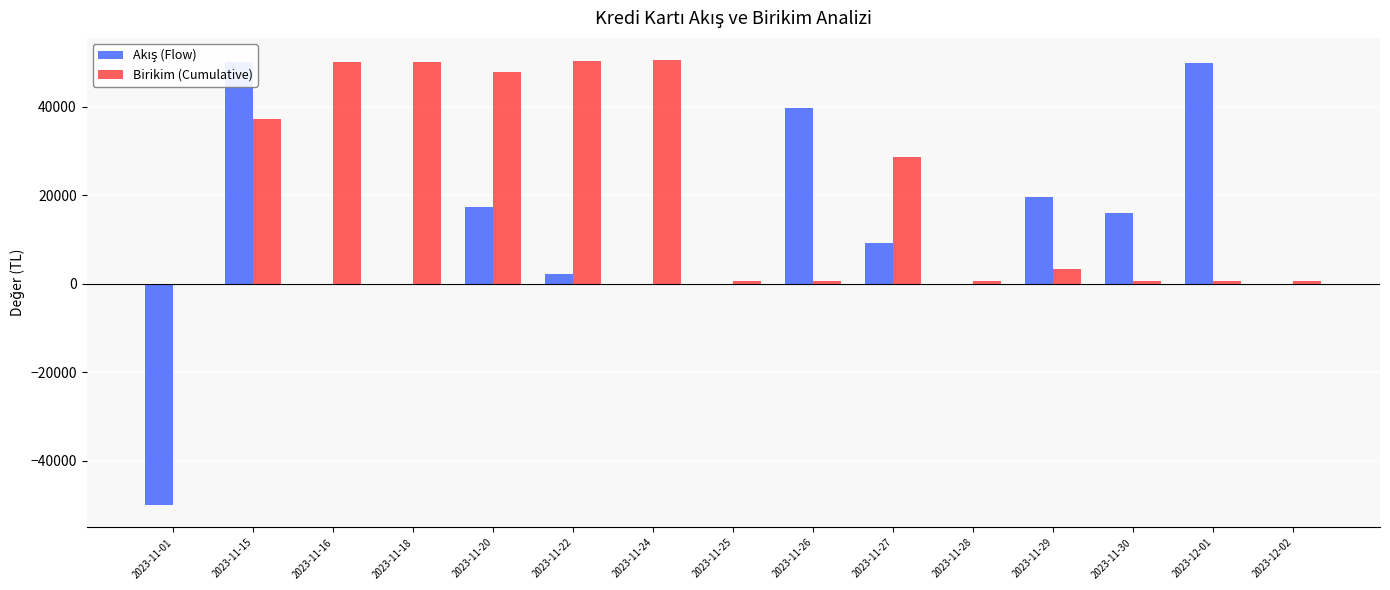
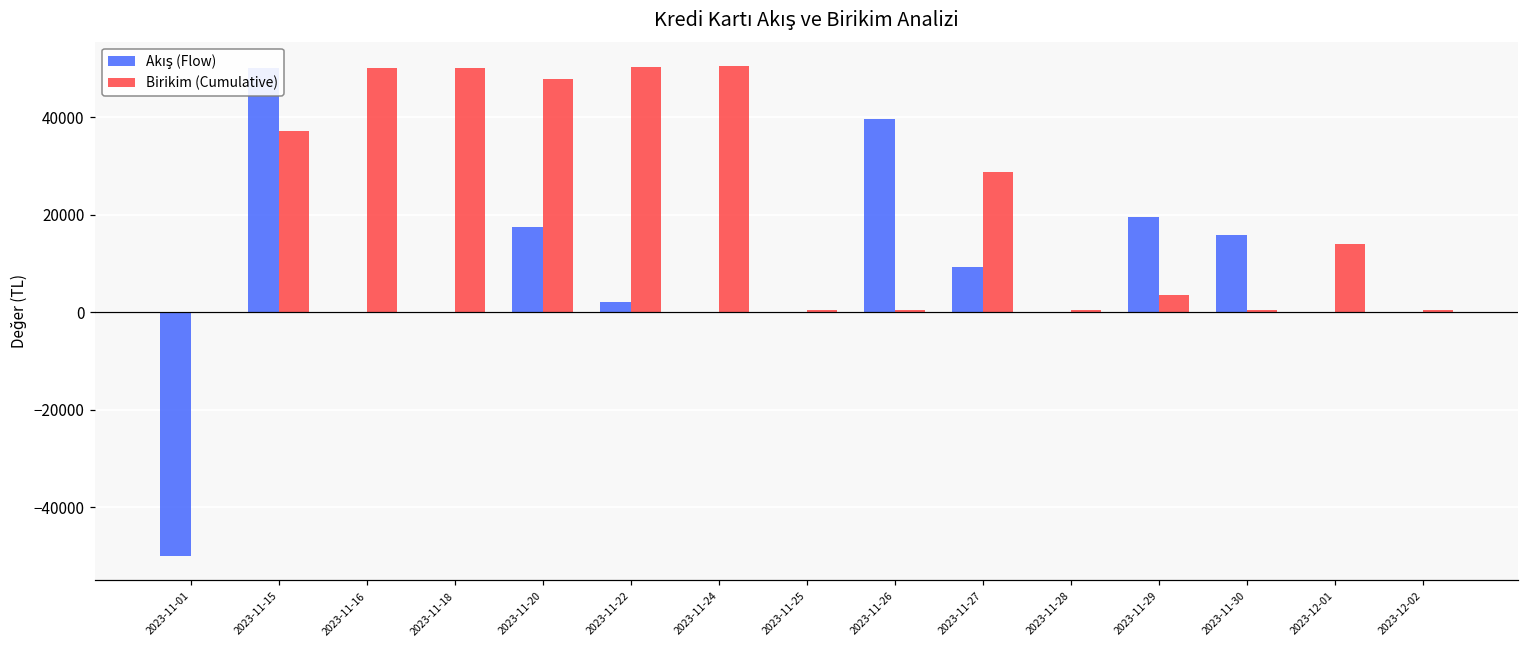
  {
    "Akış (Flow)": {
      "2023-11-01": -50000,
      "2023-11-16": 0,
      "2023-11-18": 0,
      "2023-11-20": 17000,
      "2023-11-22": 2000,
      "2023-11-24": 0,
      "2023-11-25": 0,
      "2023-11-26": 40000,
      "2023-11-27": 9000,
      "2023-11-28": 0,
      "2023-11-29": 20000,
      "2023-11-30": 16000,
-     "2023-12-01": 50000,
+     "2023-12-01": 0,
      "2023-12-02": 0
    },
    "Birikim (Cumulative)": {
      "2023-11-01": 0,
      "2023-11-15": 37000,
      "2023-11-16": 50000,
      "2023-11-18": 50000,
      "2023-11-20": 48000,
      "2023-11-22": 50000,
      "2023-11-24": 50000,
      "2023-11-27": 29000,
      "2023-11-29": 3000,
-     "2023-12-01": 1000
+     "2023-12-01": 14000
    }
  }
